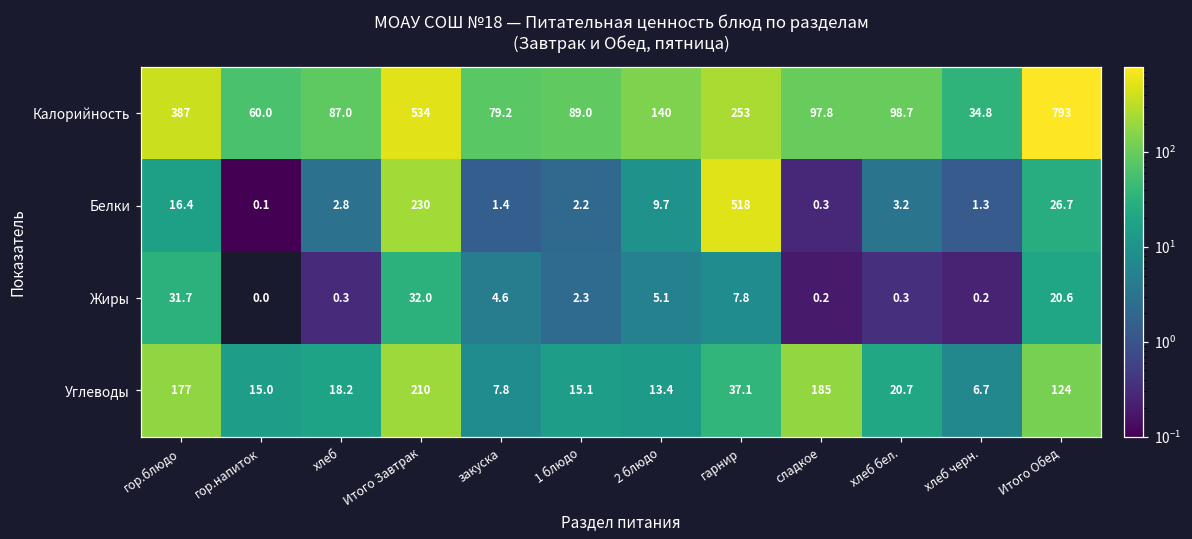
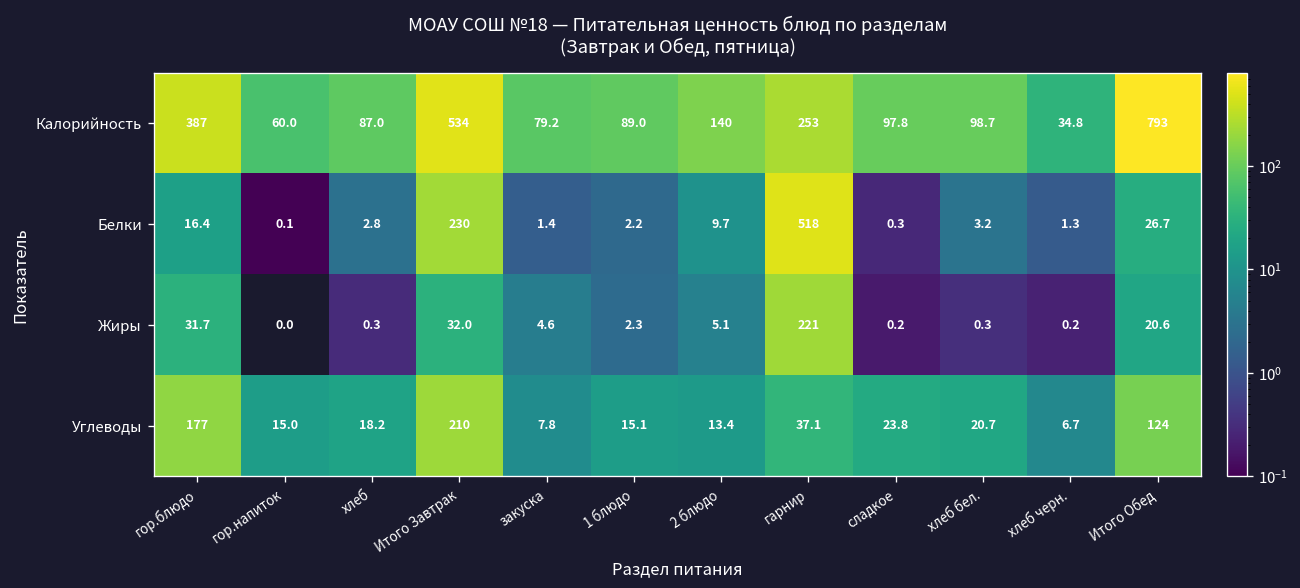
  {
    "Калорийность": {
      "гор.блюдо": 387,
      "гор.напиток": 60.0,
      "хлеб": 87.0,
      "Итого Завтрак": 534,
      "закуска": 79.2,
      "1 блюдо": 89.0,
      "2 блюдо": 140,
      "гарнир": 253,
      "сладкое": 97.8,
      "хлеб бел.": 98.7,
      "хлеб черн.": 34.8,
      "Итого Обед": 793
    },
    "Белки": {
      "гор.блюдо": 16.4,
      "гор.напиток": 0.1,
      "хлеб": 2.8,
      "Итого Завтрак": 230,
      "закуска": 1.4,
      "1 блюдо": 2.2,
      "2 блюдо": 9.7,
      "гарнир": 518,
      "сладкое": 0.3,
      "хлеб бел.": 3.2,
      "хлеб черн.": 1.3,
      "Итого Обед": 26.7
    },
    "Жиры": {
      "гор.блюдо": 31.7,
      "гор.напиток": 0.0,
      "хлеб": 0.3,
      "Итого Завтрак": 32.0,
      "закуска": 4.6,
      "1 блюдо": 2.3,
      "2 блюдо": 5.1,
-     "гарнир": 7.8,
+     "гарнир": 221,
      "сладкое": 0.2,
      "хлеб бел.": 0.3,
      "хлеб черн.": 0.2,
      "Итого Обед": 20.6
    },
    "Углеводы": {
      "гор.блюдо": 177,
      "гор.напиток": 15.0,
      "хлеб": 18.2,
      "Итого Завтрак": 210,
      "закуска": 7.8,
      "1 блюдо": 15.1,
      "2 блюдо": 13.4,
      "гарнир": 37.1,
-     "сладкое": 185,
+     "сладкое": 23.8,
      "хлеб бел.": 20.7,
      "хлеб черн.": 6.7,
      "Итого Обед": 124
    }
  }
